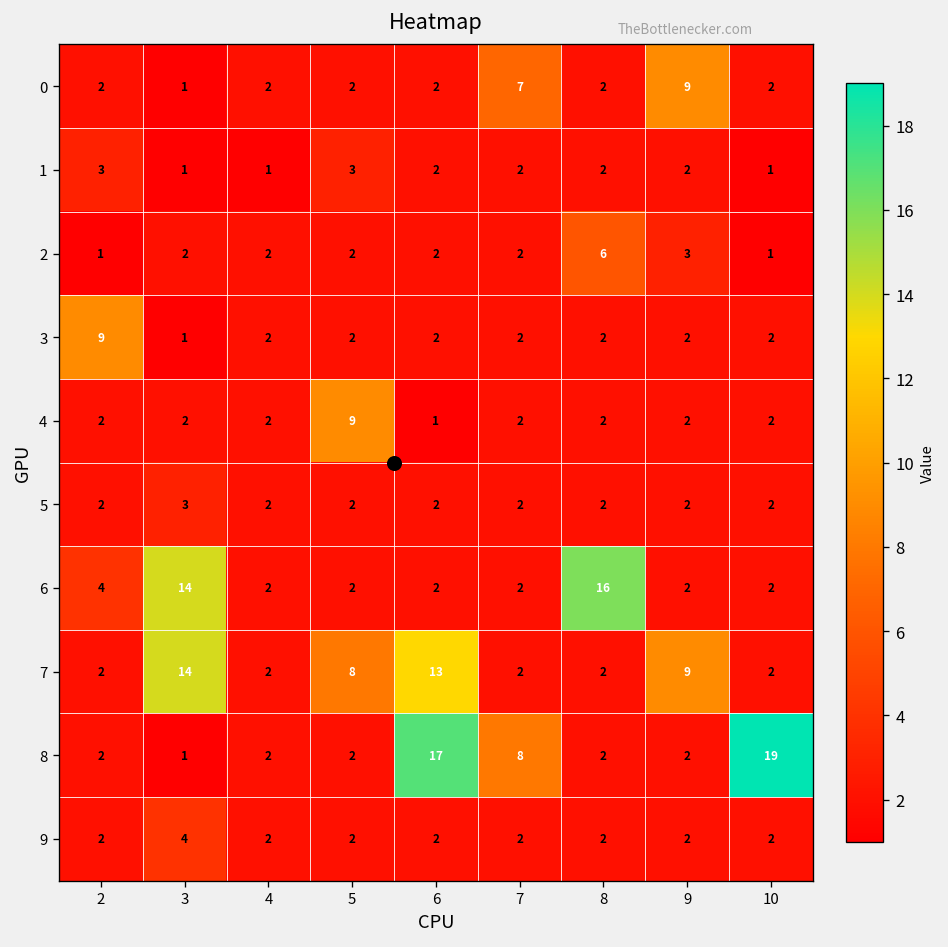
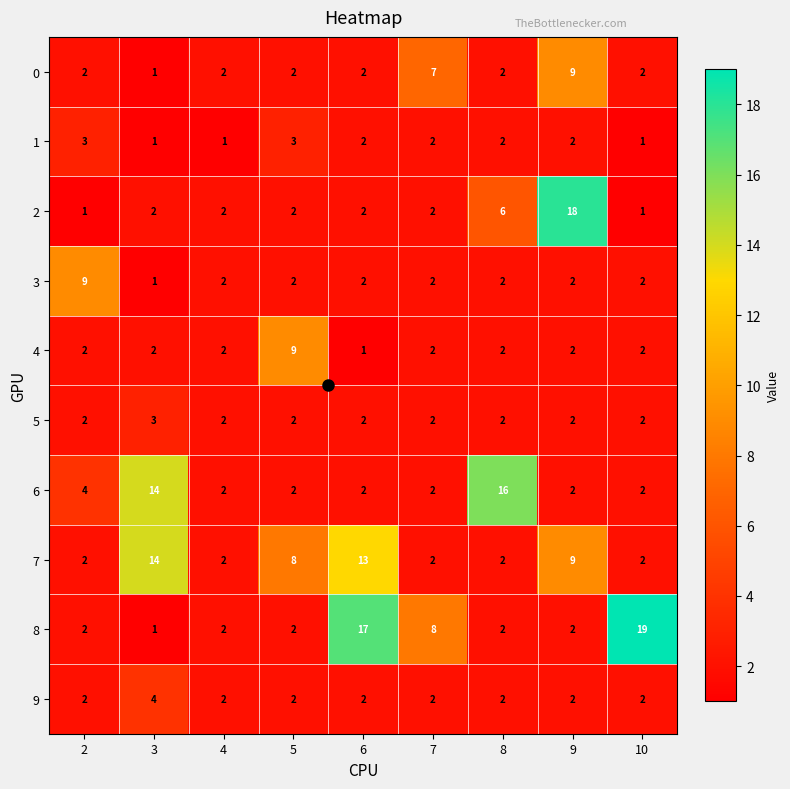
  {
    "0": {
      "2": 2,
      "3": 1,
      "4": 2,
      "5": 2,
      "6": 2,
      "7": 7,
      "8": 2,
      "9": 9,
      "10": 2
    },
    "1": {
      "2": 3,
      "3": 1,
      "4": 1,
      "5": 3,
      "6": 2,
      "7": 2,
      "8": 2,
      "9": 2,
      "10": 1
    },
    "2": {
      "2": 1,
      "3": 2,
      "4": 2,
      "5": 2,
      "6": 2,
      "7": 2,
      "8": 6,
-     "9": 3,
+     "9": 18,
      "10": 1
    },
    "3": {
      "2": 9,
      "3": 1,
      "4": 2,
      "5": 2,
      "6": 2,
      "7": 2,
      "8": 2,
      "9": 2,
      "10": 2
    },
    "4": {
      "2": 2,
      "3": 2,
      "4": 2,
      "5": 9,
      "6": 1,
      "7": 2,
      "8": 2,
      "9": 2,
      "10": 2
    },
    "5": {
      "2": 2,
      "3": 3,
      "4": 2,
      "5": 2,
      "6": 2,
      "7": 2,
      "8": 2,
      "9": 2,
      "10": 2
    },
    "6": {
      "2": 4,
      "3": 14,
      "4": 2,
      "5": 2,
      "6": 2,
      "7": 2,
      "8": 16,
      "9": 2,
      "10": 2
    },
    "7": {
      "2": 2,
      "3": 14,
      "4": 2,
      "5": 8,
      "6": 13,
      "7": 2,
      "8": 2,
      "9": 9,
      "10": 2
    },
    "8": {
      "2": 2,
      "3": 1,
      "4": 2,
      "5": 2,
      "6": 17,
      "7": 8,
      "8": 2,
      "9": 2,
      "10": 19
    },
    "9": {
      "2": 2,
      "3": 4,
      "4": 2,
      "5": 2,
      "6": 2,
      "7": 2,
      "8": 2,
      "9": 2,
      "10": 2
    }
  }
